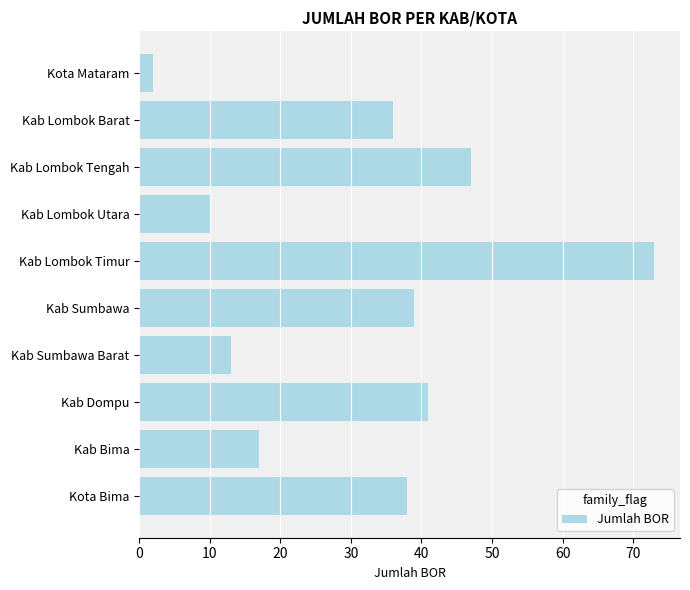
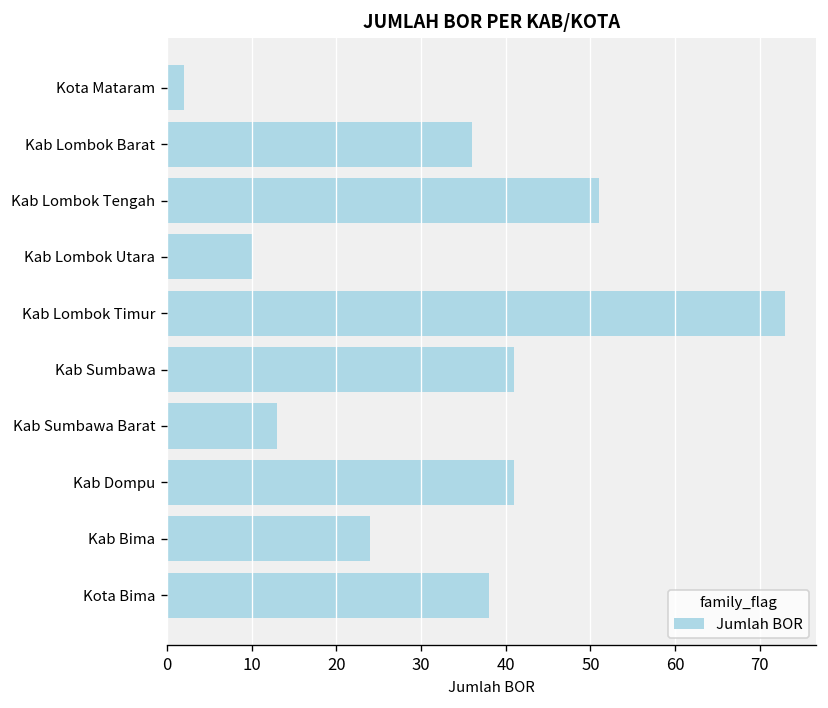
  {
    "Kota Mataram": 2,
    "Kab Lombok Barat": 36,
-   "Kab Lombok Tengah": 47,
+   "Kab Lombok Tengah": 51,
    "Kab Lombok Utara": 10,
    "Kab Lombok Timur": 73,
-   "Kab Sumbawa": 39,
+   "Kab Sumbawa": 41,
    "Kab Sumbawa Barat": 13,
    "Kab Dompu": 41,
-   "Kab Bima": 17,
+   "Kab Bima": 24,
    "Kota Bima": 38
  }
